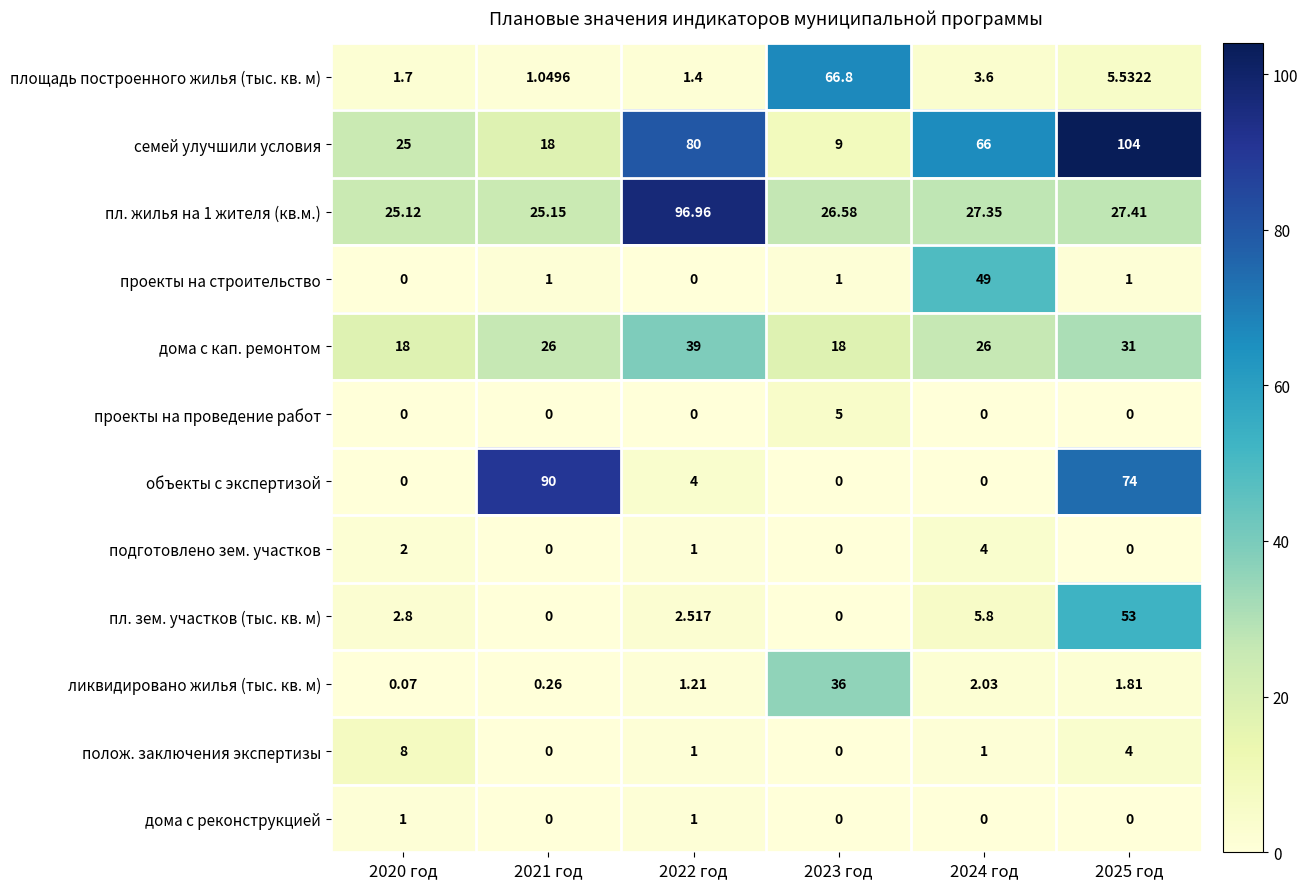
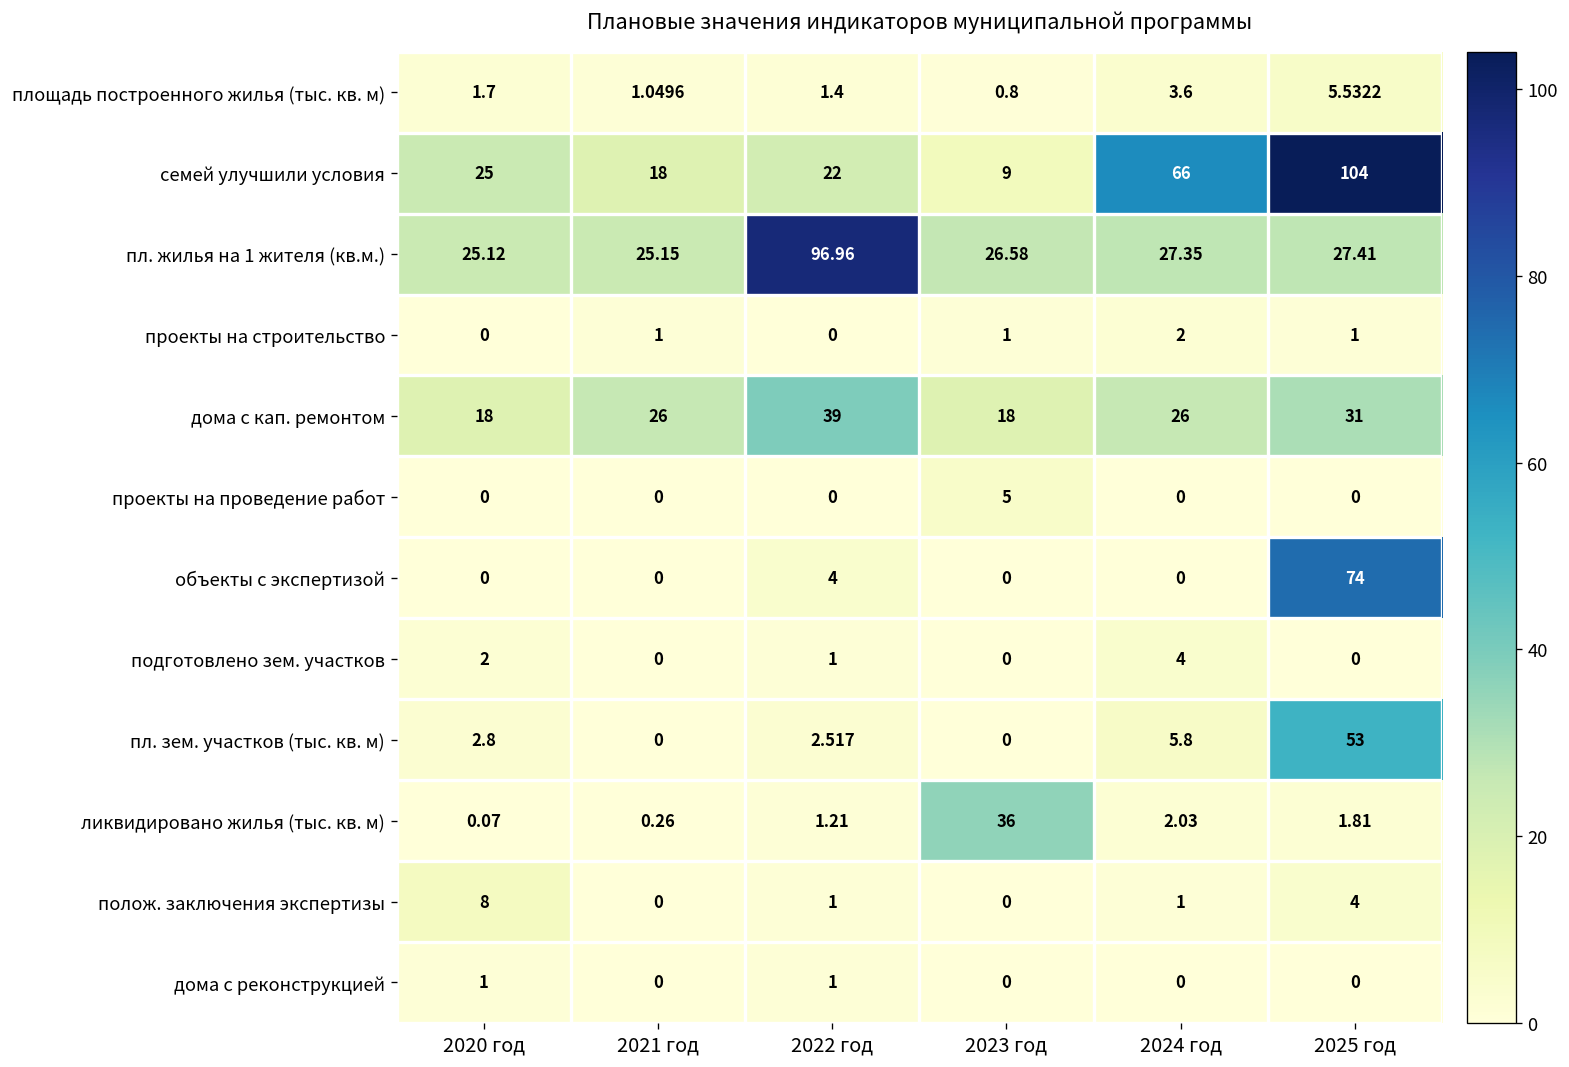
  {
    "площадь построенного жилья (тыс. кв. м)": {
      "2020 год": 1.7,
      "2021 год": 1.0496,
      "2022 год": 1.4,
-     "2023 год": 66.8,
+     "2023 год": 0.8,
      "2024 год": 3.6,
      "2025 год": 5.5322
    },
    "семей улучшили условия": {
      "2020 год": 25,
      "2021 год": 18,
-     "2022 год": 80,
+     "2022 год": 22,
      "2023 год": 9,
      "2024 год": 66,
      "2025 год": 104
    },
    "пл. жилья на 1 жителя (кв.м.)": {
      "2020 год": 25.12,
      "2021 год": 25.15,
      "2022 год": 96.96,
      "2023 год": 26.58,
      "2024 год": 27.35,
      "2025 год": 27.41
    },
    "проекты на строительство": {
      "2020 год": 0,
      "2021 год": 1,
      "2022 год": 0,
      "2023 год": 1,
-     "2024 год": 49,
+     "2024 год": 2,
      "2025 год": 1
    },
    "дома с кап. ремонтом": {
      "2020 год": 18,
      "2021 год": 26,
      "2022 год": 39,
      "2023 год": 18,
      "2024 год": 26,
      "2025 год": 31
    },
    "проекты на проведение работ": {
      "2020 год": 0,
      "2021 год": 0,
      "2022 год": 0,
      "2023 год": 5,
      "2024 год": 0,
      "2025 год": 0
    },
    "объекты с экспертизой": {
      "2020 год": 0,
-     "2021 год": 90,
+     "2021 год": 0,
      "2022 год": 4,
      "2023 год": 0,
      "2024 год": 0,
      "2025 год": 74
    },
    "подготовлено зем. участков": {
      "2020 год": 2,
      "2021 год": 0,
      "2022 год": 1,
      "2023 год": 0,
      "2024 год": 4,
      "2025 год": 0
    },
    "пл. зем. участков (тыс. кв. м)": {
      "2020 год": 2.8,
      "2021 год": 0,
      "2022 год": 2.517,
      "2023 год": 0,
      "2024 год": 5.8,
      "2025 год": 53
    },
    "ликвидировано жилья (тыс. кв. м)": {
      "2020 год": 0.07,
      "2021 год": 0.26,
      "2022 год": 1.21,
      "2023 год": 36,
      "2024 год": 2.03,
      "2025 год": 1.81
    },
    "полож. заключения экспертизы": {
      "2020 год": 8,
      "2021 год": 0,
      "2022 год": 1,
      "2023 год": 0,
      "2024 год": 1,
      "2025 год": 4
    },
    "дома с реконструкцией": {
      "2020 год": 1,
      "2021 год": 0,
      "2022 год": 1,
      "2023 год": 0,
      "2024 год": 0,
      "2025 год": 0
    }
  }
